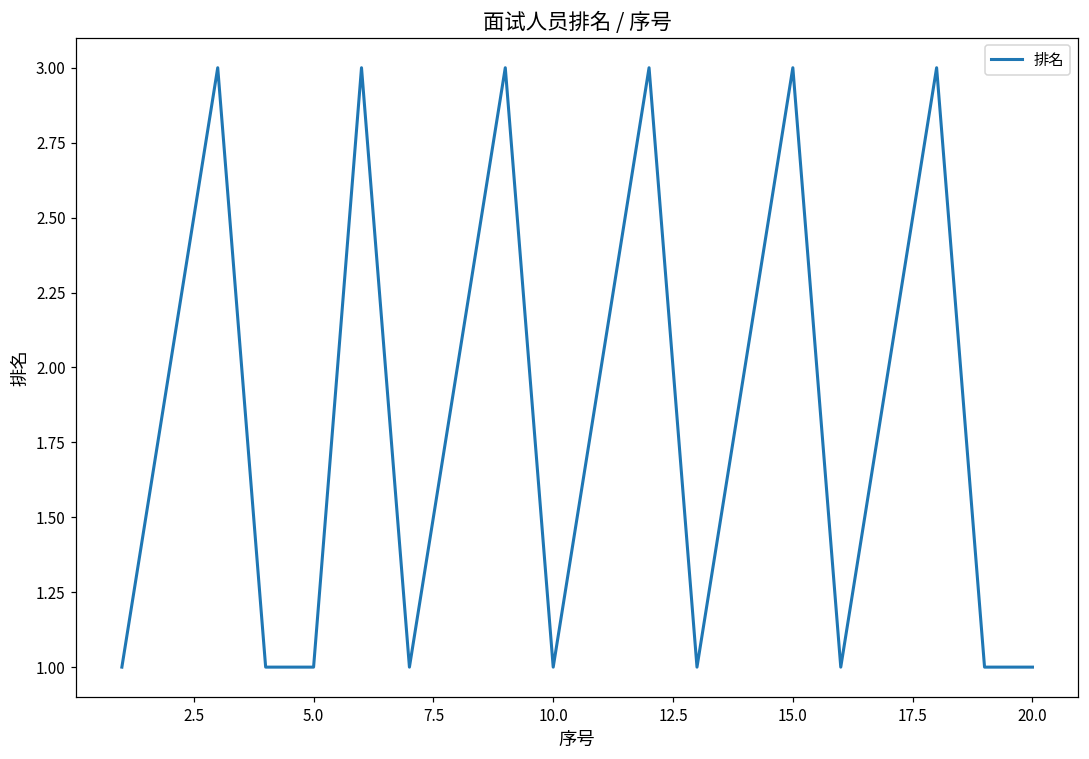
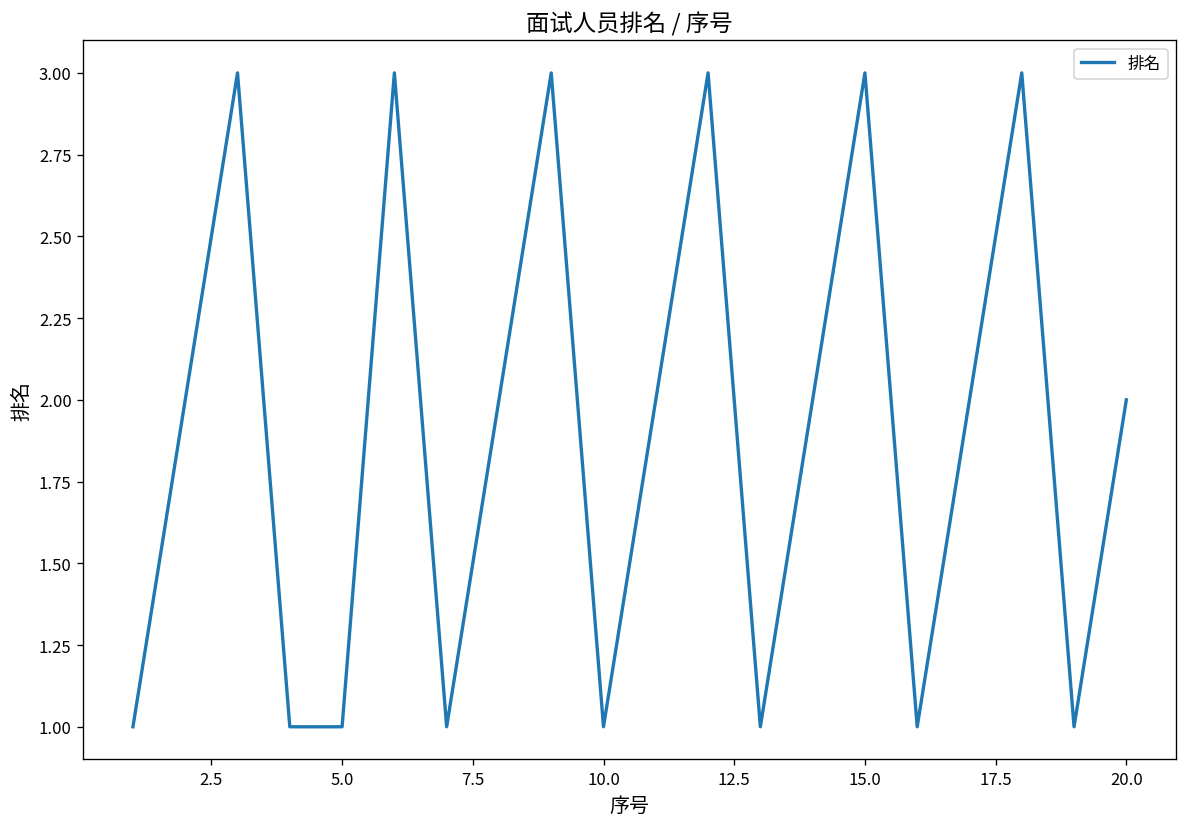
  {
    "5.0": 1,
    "10.0": 1,
    "15.0": 3,
-   "20.0": 1
+   "20.0": 2
  }
